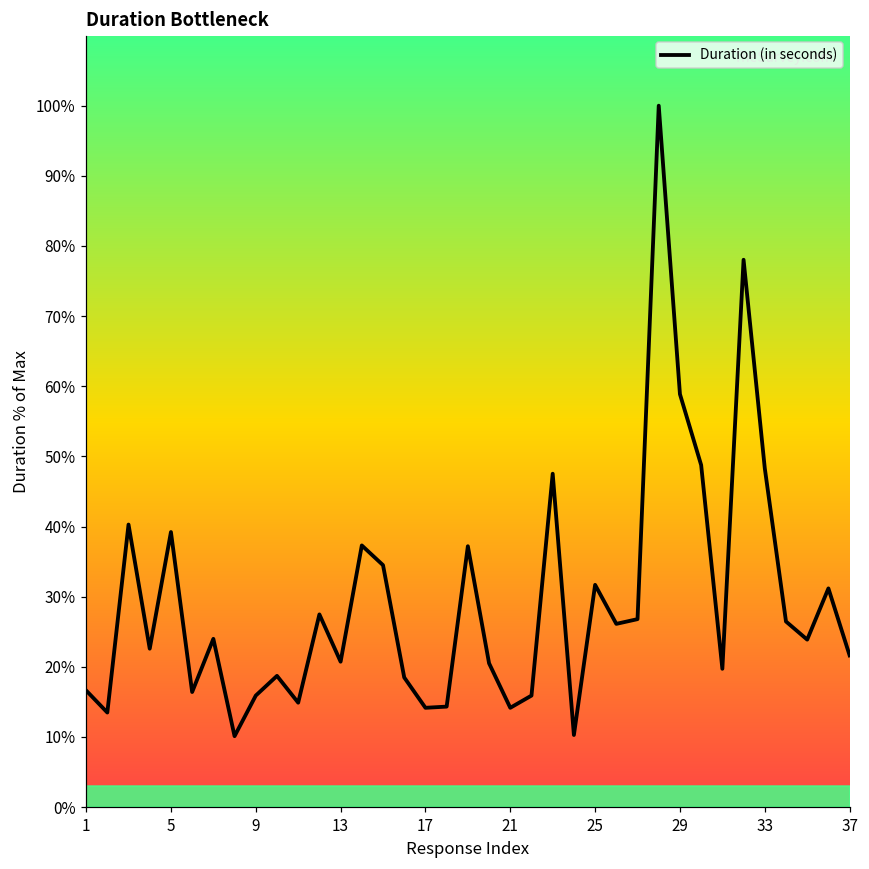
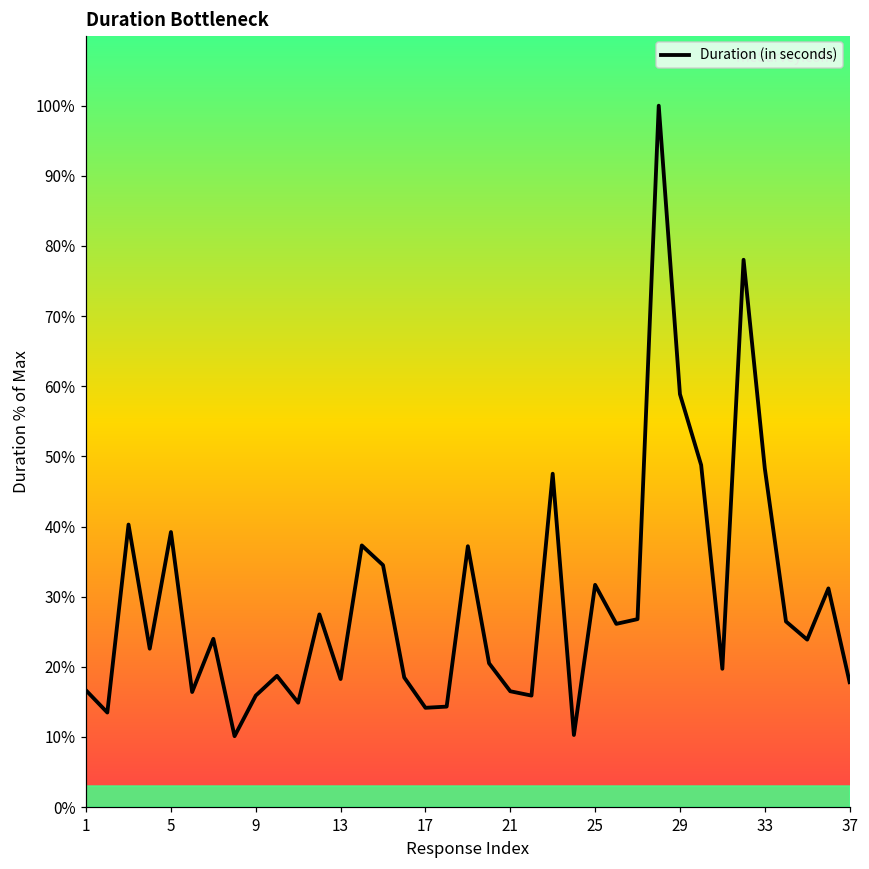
  {
    "1": "17%",
    "5": "39%",
    "9": "16%",
-   "13": "21%",
+   "13": "18%",
    "17": "14%",
-   "21": "14%",
+   "21": "17%",
    "25": "32%",
    "29": "59%",
    "33": "48%",
-   "37": "22%"
+   "37": "18%"
  }
